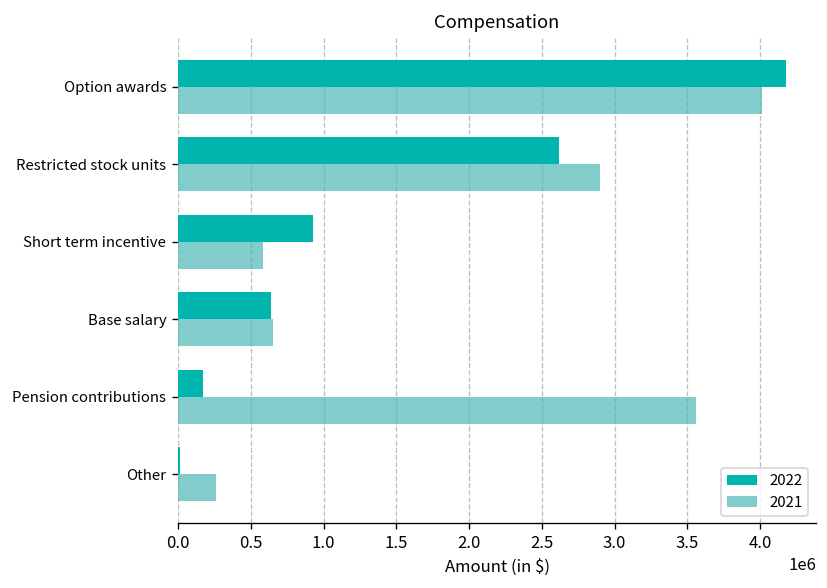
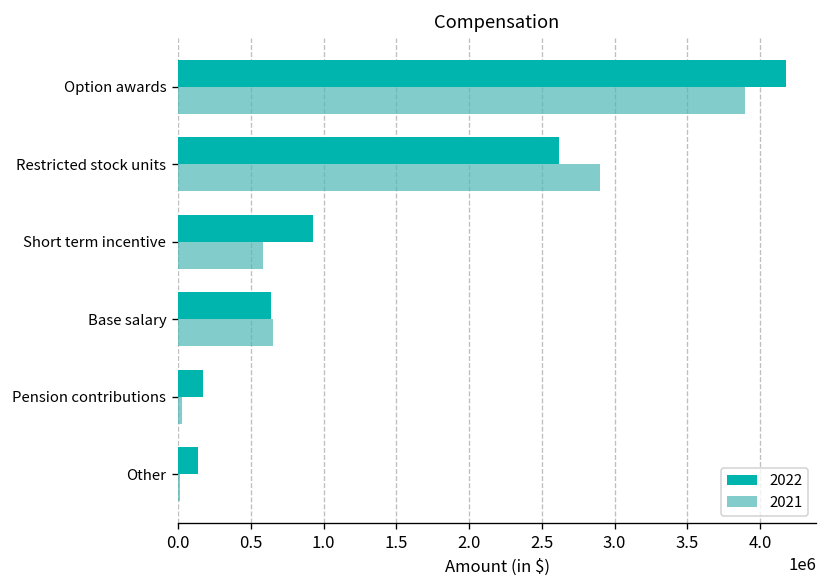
  {
    "2022": {
      "Option awards": 4170000,
      "Restricted stock units": 2620000,
      "Short term incentive": 930000,
      "Base salary": 640000,
      "Pension contributions": 170000,
-     "Other": 10000
+     "Other": 140000
    },
    "2021": {
-     "Option awards": 4010000,
+     "Option awards": 3900000,
      "Restricted stock units": 2900000,
      "Short term incentive": 590000,
      "Base salary": 650000,
-     "Pension contributions": 3560000,
-     "Other": 260000
+     "Pension contributions": 30000,
+     "Other": 10000
    }
  }
